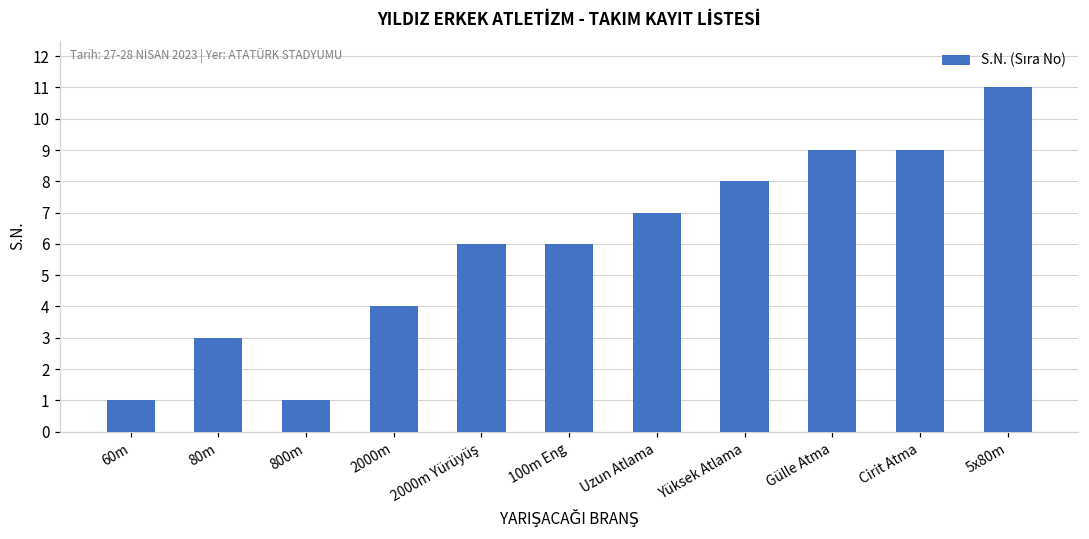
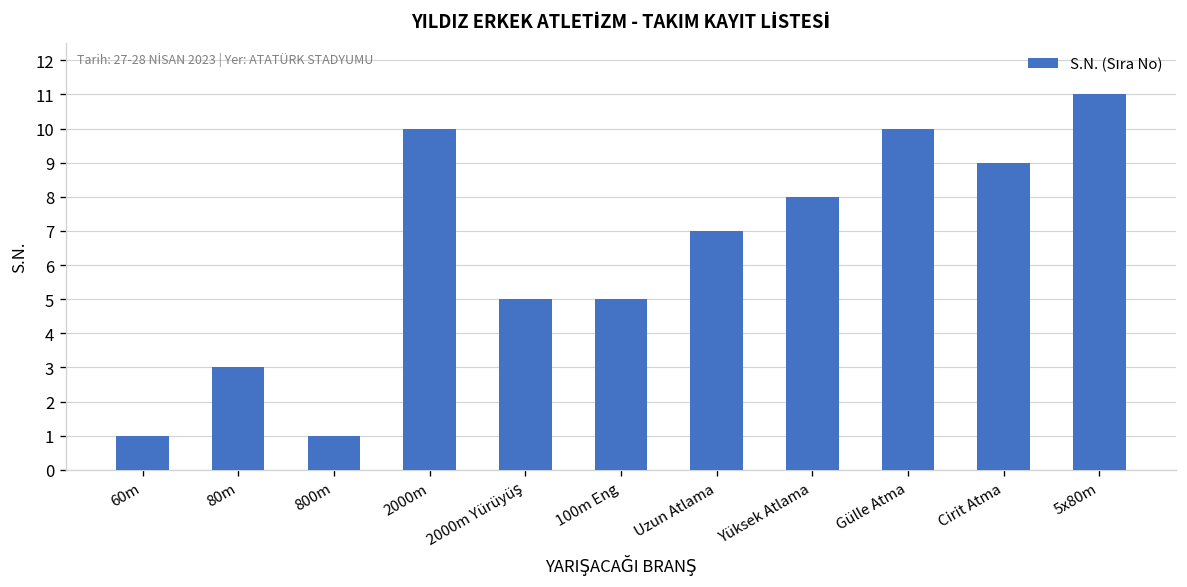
  {
    "60m": 1,
    "80m": 3,
    "800m": 1,
-   "2000m": 4,
-   "2000m Yürüyüş": 6,
-   "100m Eng": 6,
+   "2000m": 10,
+   "2000m Yürüyüş": 5,
+   "100m Eng": 5,
    "Uzun Atlama": 7,
    "Yüksek Atlama": 8,
-   "Gülle Atma": 9,
+   "Gülle Atma": 10,
    "Cirit Atma": 9,
    "5x80m": 11
  }
